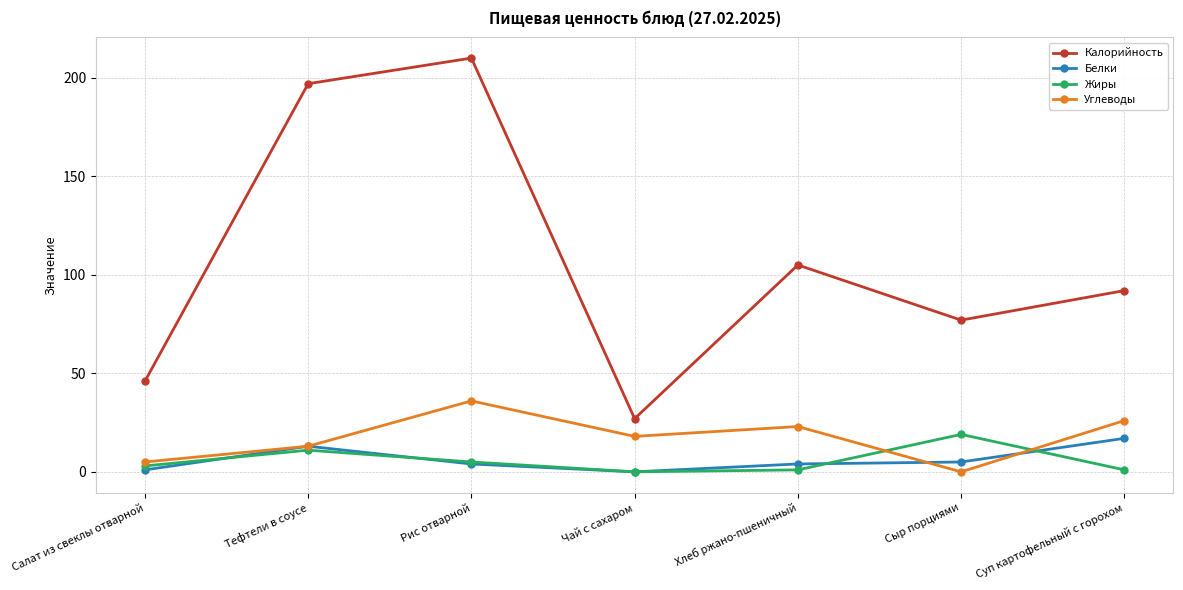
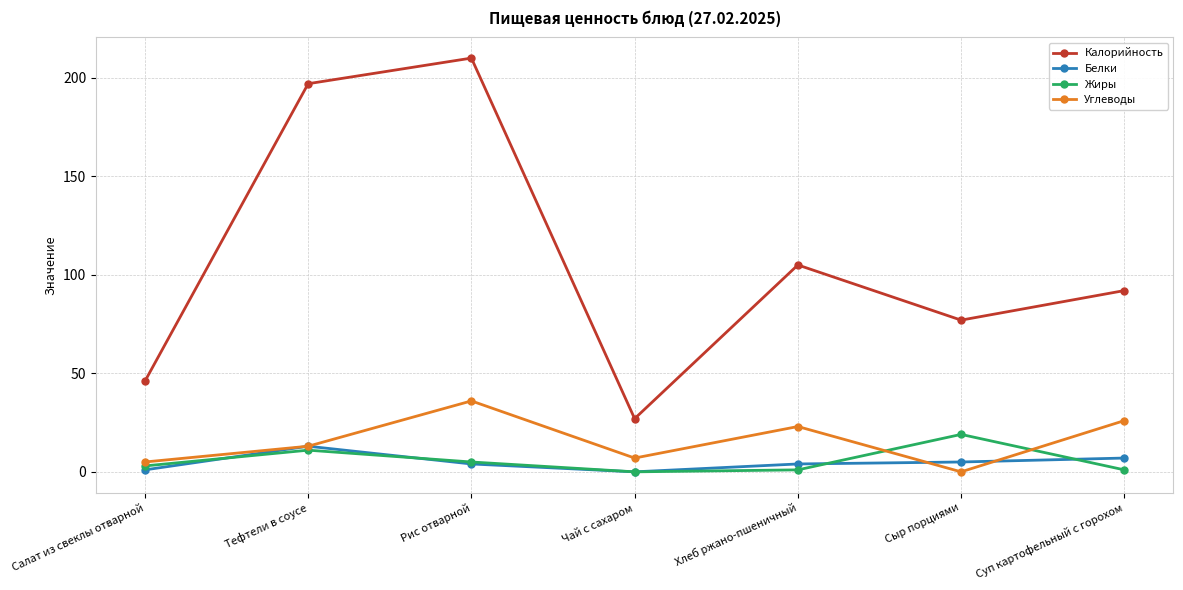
  {
    "Калорийность": {
      "Салат из свеклы отварной": 46,
      "Тефтели в соусе": 197,
      "Рис отварной": 210,
      "Чай с сахаром": 27,
      "Хлеб ржано-пшеничный": 105,
      "Сыр порциями": 77,
      "Суп картофельный с горохом": 92
    },
    "Белки": {
      "Салат из свеклы отварной": 1,
      "Хлеб ржано-пшеничный": 4,
      "Сыр порциями": 5,
-     "Суп картофельный с горохом": 17
+     "Суп картофельный с горохом": 7
    },
    "Жиры": {
      "Салат из свеклы отварной": 3,
      "Тефтели в соусе": 11,
      "Хлеб ржано-пшеничный": 1,
      "Сыр порциями": 19,
      "Суп картофельный с горохом": 1
    },
    "Углеводы": {
      "Салат из свеклы отварной": 5,
      "Рис отварной": 36,
-     "Чай с сахаром": 18,
+     "Чай с сахаром": 7,
      "Хлеб ржано-пшеничный": 23,
      "Сыр порциями": 0,
      "Суп картофельный с горохом": 26
    }
  }
